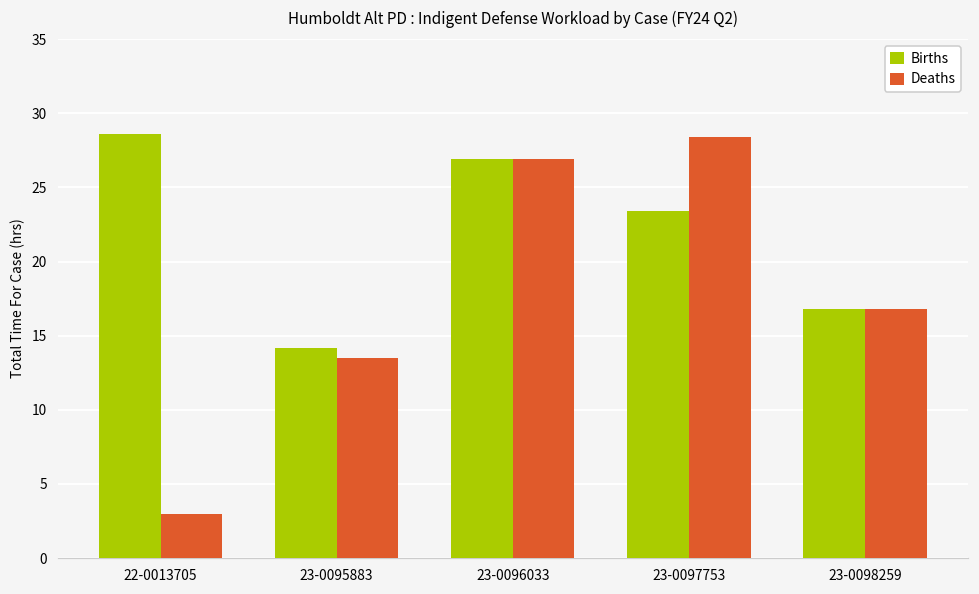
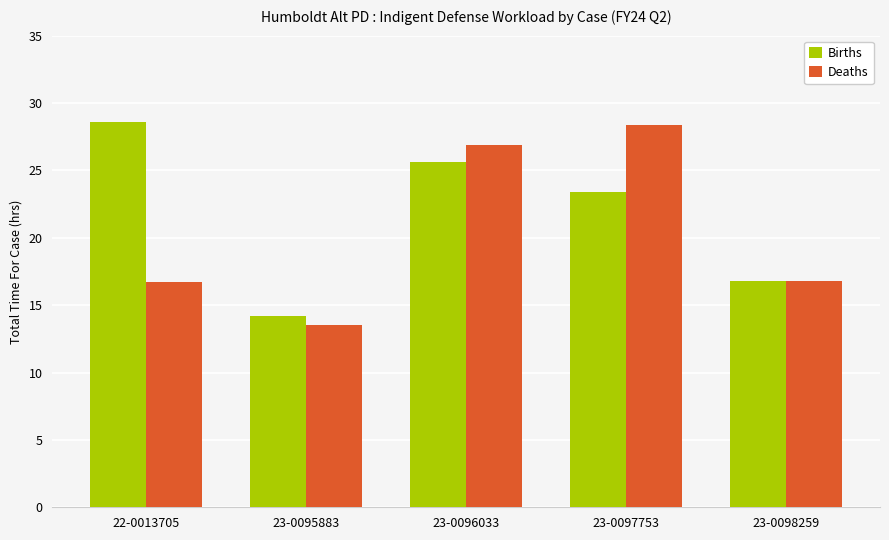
  {
    "Births": {
      "22-0013705": 28.6,
      "23-0095883": 14.2,
-     "23-0096033": 26.9,
+     "23-0096033": 25.6,
      "23-0097753": 23.4,
      "23-0098259": 16.8
    },
    "Deaths": {
-     "22-0013705": 3.0,
+     "22-0013705": 16.7,
      "23-0095883": 13.5,
      "23-0096033": 26.9,
      "23-0097753": 28.4,
      "23-0098259": 16.8
    }
  }
